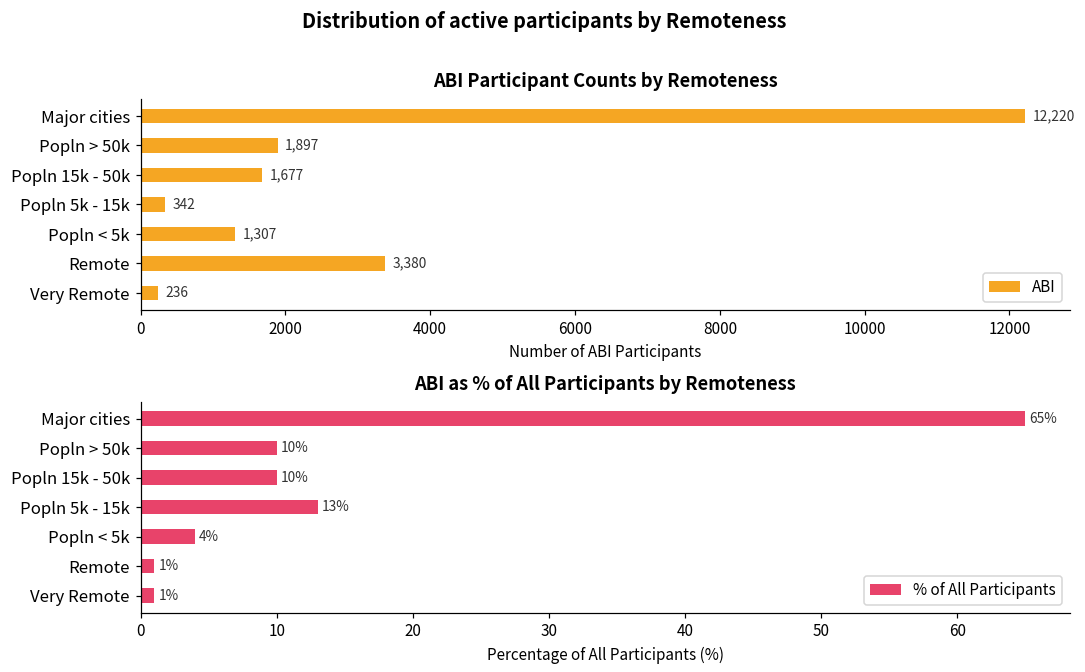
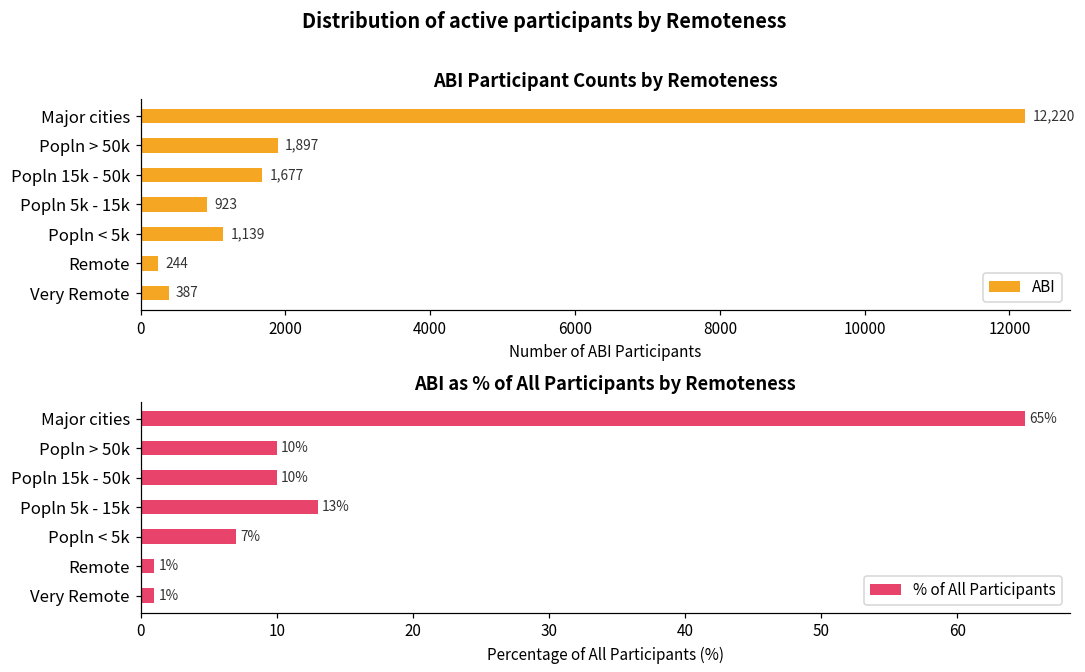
  {
    "ABI Participant Counts by Remoteness": {
      "Major cities": "12,220",
      "Popln > 50k": "1,897",
      "Popln 15k - 50k": "1,677",
-     "Popln 5k - 15k": "342",
-     "Popln < 5k": "1,307",
-     "Remote": "3,380",
-     "Very Remote": "236"
+     "Popln 5k - 15k": "923",
+     "Popln < 5k": "1,139",
+     "Remote": "244",
+     "Very Remote": "387"
    },
    "ABI as % of All Participants by Remoteness": {
      "Major cities": "65%",
      "Popln > 50k": "10%",
      "Popln 15k - 50k": "10%",
      "Popln 5k - 15k": "13%",
-     "Popln < 5k": "4%",
+     "Popln < 5k": "7%",
      "Remote": "1%",
      "Very Remote": "1%"
    }
  }
